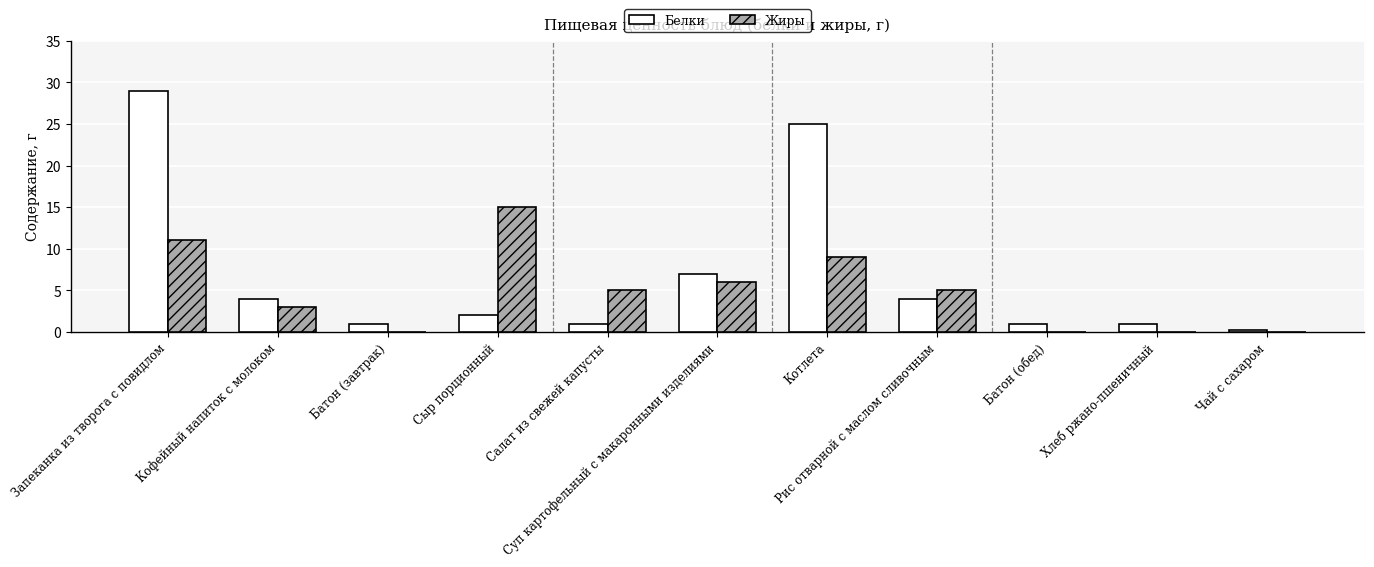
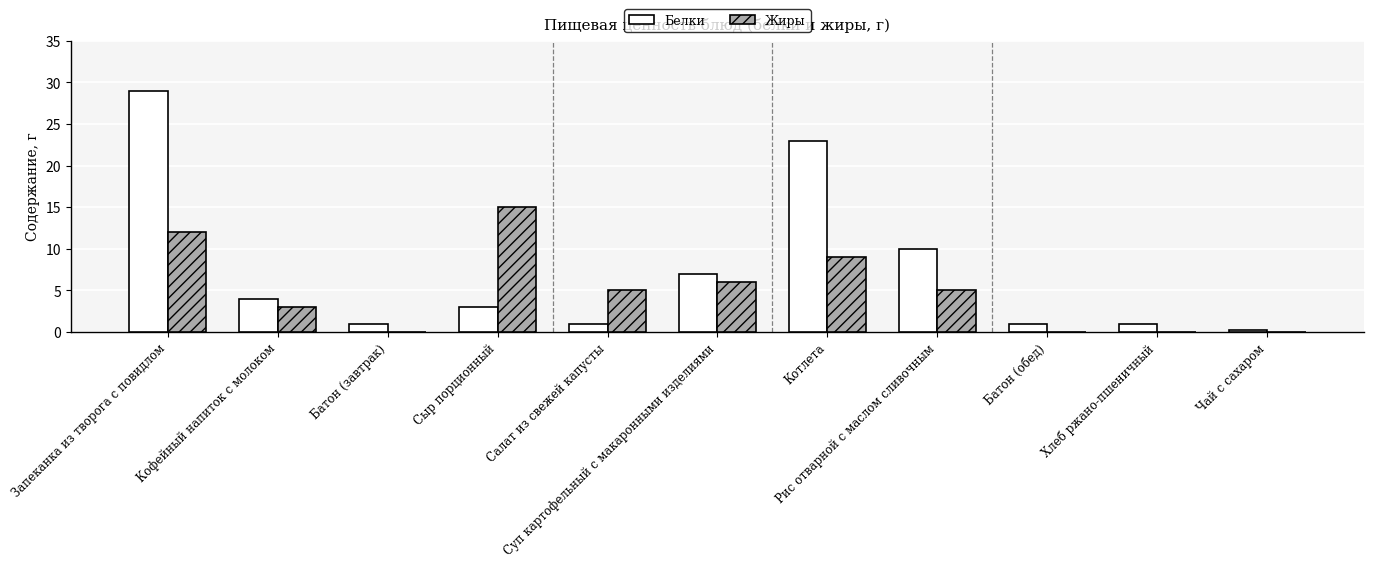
  {
    "Белки": {
      "Запеканка из творога с повидлом": 29,
      "Кофейный напиток с молоком": 4,
      "Батон (завтрак)": 1,
-     "Сыр порционный": 2,
+     "Сыр порционный": 3,
      "Салат из свежей капусты": 1,
      "Суп картофельный с макаронными изделиями": 7,
-     "Котлета": 25,
-     "Рис отварной с маслом сливочным": 4,
+     "Котлета": 23,
+     "Рис отварной с маслом сливочным": 10,
      "Батон (обед)": 1,
      "Хлеб ржано-пшеничный": 1
    },
    "Жиры": {
-     "Запеканка из творога с повидлом": 11,
+     "Запеканка из творога с повидлом": 12,
      "Кофейный напиток с молоком": 3,
      "Батон (завтрак)": 0,
      "Сыр порционный": 15,
      "Салат из свежей капусты": 5,
      "Суп картофельный с макаронными изделиями": 6,
      "Котлета": 9,
      "Рис отварной с маслом сливочным": 5,
      "Батон (обед)": 0,
      "Хлеб ржано-пшеничный": 0
    }
  }
